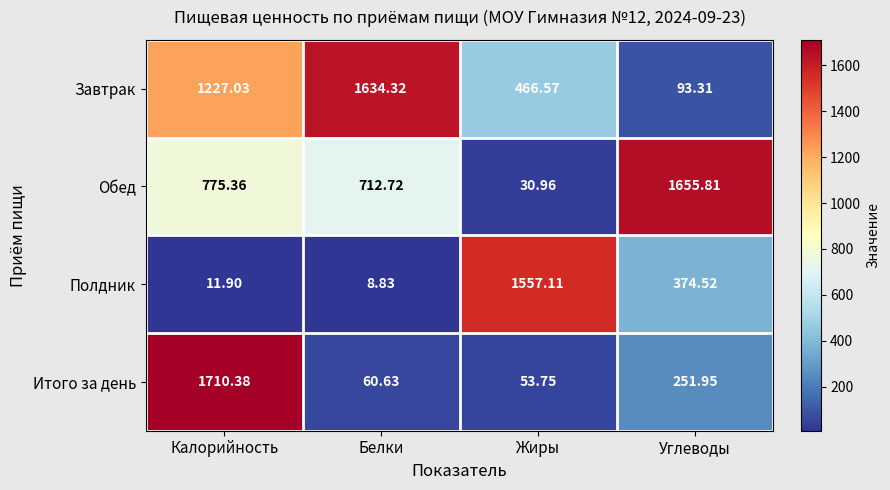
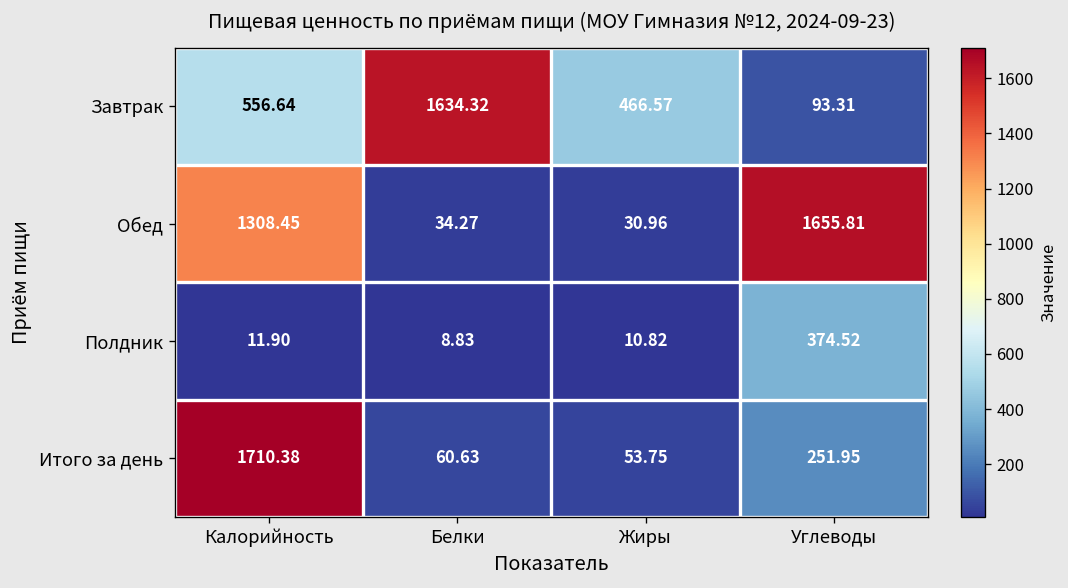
  {
    "Завтрак": {
-     "Калорийность": 1227.03,
+     "Калорийность": 556.64,
      "Белки": 1634.32,
      "Жиры": 466.57,
      "Углеводы": 93.31
    },
    "Обед": {
-     "Калорийность": 775.36,
-     "Белки": 712.72,
+     "Калорийность": 1308.45,
+     "Белки": 34.27,
      "Жиры": 30.96,
      "Углеводы": 1655.81
    },
    "Полдник": {
      "Калорийность": 11.90,
      "Белки": 8.83,
-     "Жиры": 1557.11,
+     "Жиры": 10.82,
      "Углеводы": 374.52
    },
    "Итого за день": {
      "Калорийность": 1710.38,
      "Белки": 60.63,
      "Жиры": 53.75,
      "Углеводы": 251.95
    }
  }
